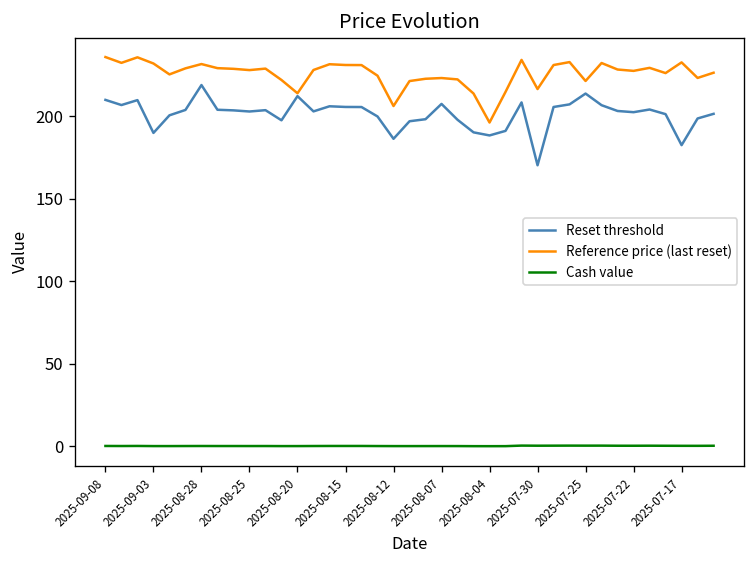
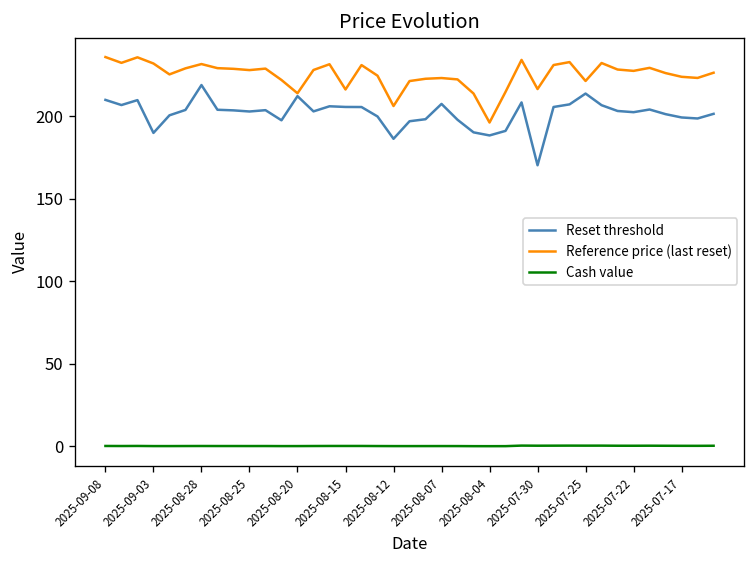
  {
    "Reset threshold": {
      "2025-09-08": 210,
      "2025-09-03": 190,
      "2025-08-28": 219,
      "2025-08-25": 203,
      "2025-08-15": 206,
      "2025-08-12": 186,
      "2025-08-07": 207,
      "2025-08-04": 188,
      "2025-07-30": 170,
      "2025-07-25": 214,
      "2025-07-22": 202,
-     "2025-07-17": 182
+     "2025-07-17": 199
    },
    "Reference price (last reset)": {
      "2025-09-08": 236,
      "2025-09-03": 232,
      "2025-08-28": 232,
      "2025-08-25": 228,
-     "2025-08-15": 231,
+     "2025-08-15": 216,
      "2025-08-12": 206,
      "2025-08-07": 223,
      "2025-08-04": 196,
      "2025-07-30": 216,
      "2025-07-25": 221,
      "2025-07-22": 227,
-     "2025-07-17": 233
+     "2025-07-17": 224
    },
    "Cash value": {
      "2025-09-08": 0,
      "2025-09-03": 0,
      "2025-08-28": 0,
      "2025-08-25": 0,
      "2025-08-20": 0,
      "2025-08-15": 0,
      "2025-08-12": 0,
      "2025-08-07": 0,
      "2025-08-04": 0,
      "2025-07-30": 0,
      "2025-07-25": 0,
      "2025-07-22": 0,
      "2025-07-17": 0
    }
  }
